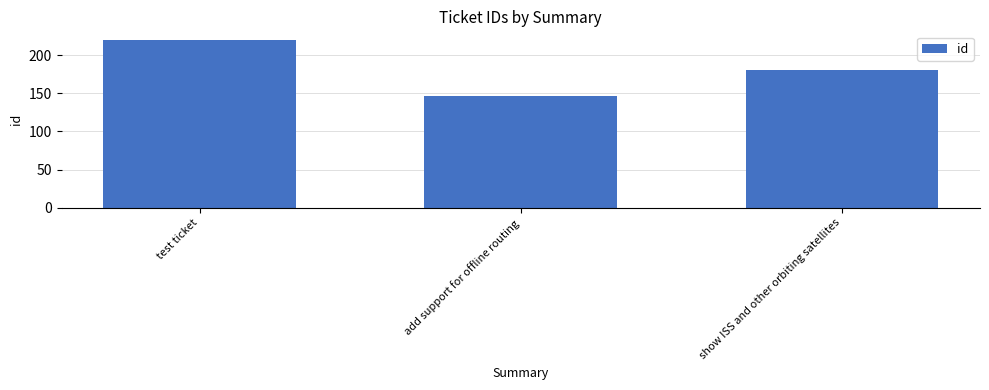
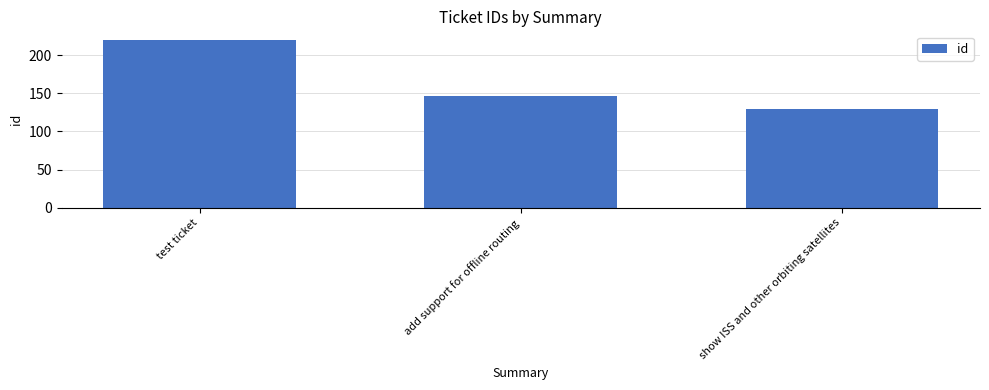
  {
    "test ticket": 220,
    "add support for offline routing": 150,
-   "show ISS and other orbiting satellites": 180
+   "show ISS and other orbiting satellites": 130
  }
